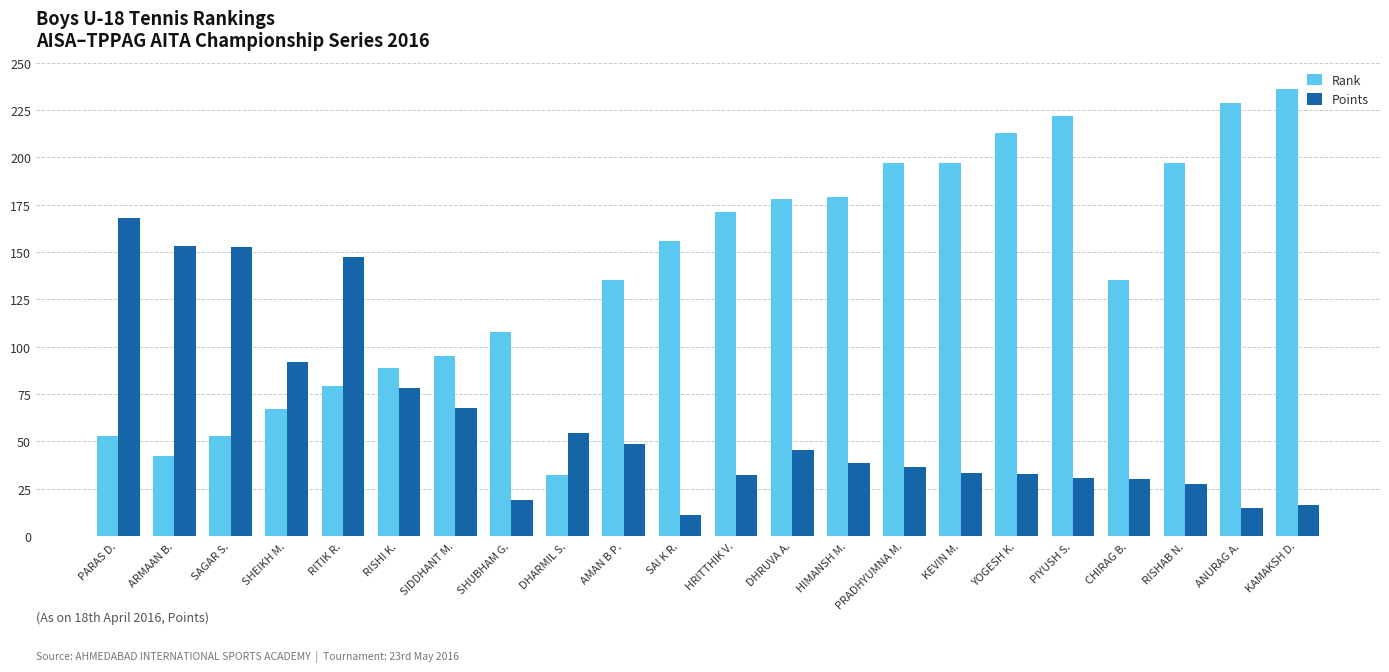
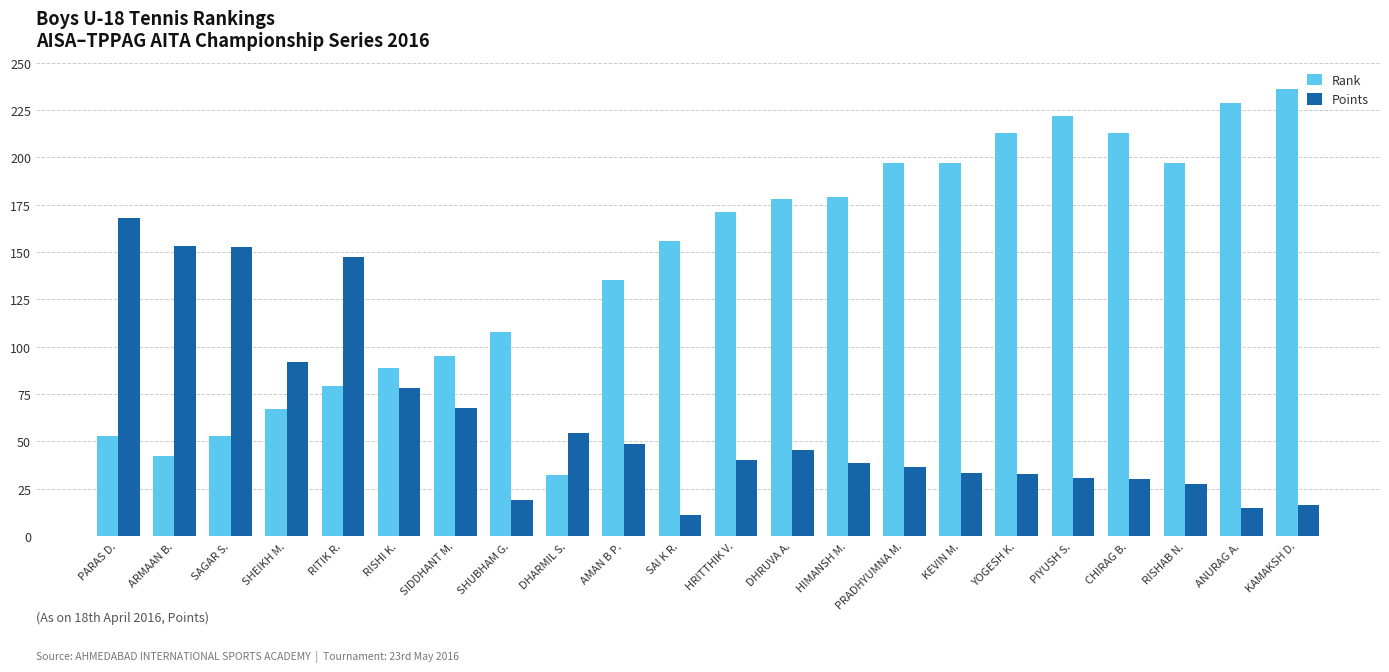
  {
    "Rank": {
      "PARAS D.": 53,
      "ARMAAN B.": 42,
      "SAGAR S.": 53,
      "SHEIKH M.": 67,
      "RITIK R.": 79,
      "RISHI K.": 89,
      "SIDDHANT M.": 95,
      "SHUBHAM G.": 108,
      "DHARMIL S.": 32,
      "AMAN B P.": 135,
      "SAI K R.": 156,
      "HRITTHIK V.": 171,
      "DHRUVA A.": 178,
      "HIMANSH M.": 179,
      "PRADHYUMNA M.": 197,
      "KEVIN M.": 197,
      "YOGESH K.": 213,
      "PIYUSH S.": 222,
-     "CHIRAG B.": 135,
+     "CHIRAG B.": 213,
      "RISHAB N.": 197,
      "ANURAG A.": 229,
      "KAMAKSH D.": 236
    },
    "Points": {
      "PARAS D.": 168,
      "ARMAAN B.": 153,
      "SAGAR S.": 153,
      "SHEIKH M.": 92,
      "RITIK R.": 148,
      "RISHI K.": 78,
      "SIDDHANT M.": 68,
      "SHUBHAM G.": 19,
      "DHARMIL S.": 54,
      "AMAN B P.": 49,
      "SAI K R.": 11,
-     "HRITTHIK V.": 32,
+     "HRITTHIK V.": 40,
      "DHRUVA A.": 45,
      "HIMANSH M.": 39,
      "PRADHYUMNA M.": 37,
      "KEVIN M.": 34,
      "YOGESH K.": 33,
      "PIYUSH S.": 31,
      "CHIRAG B.": 30,
      "RISHAB N.": 28,
      "ANURAG A.": 15,
      "KAMAKSH D.": 17
    }
  }
